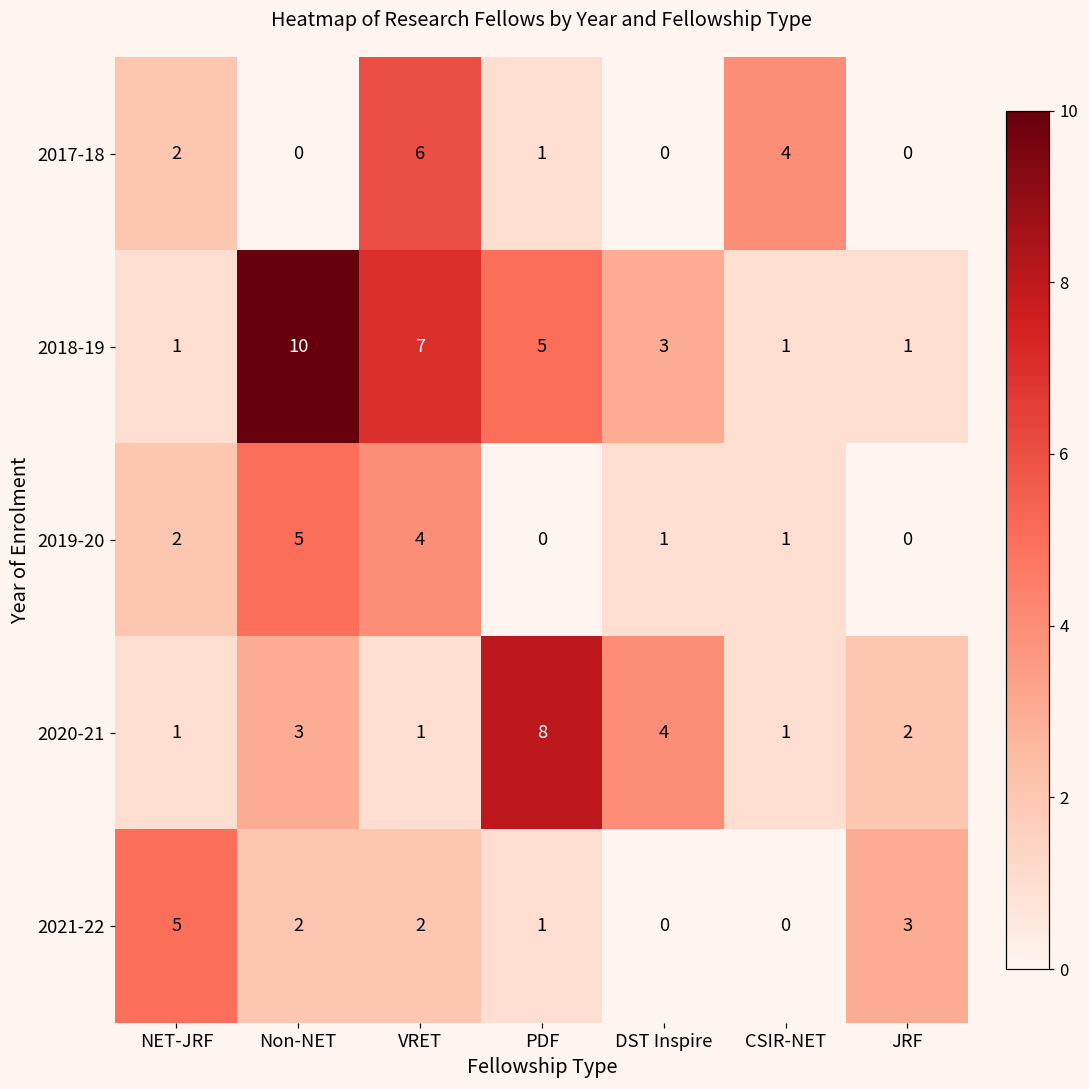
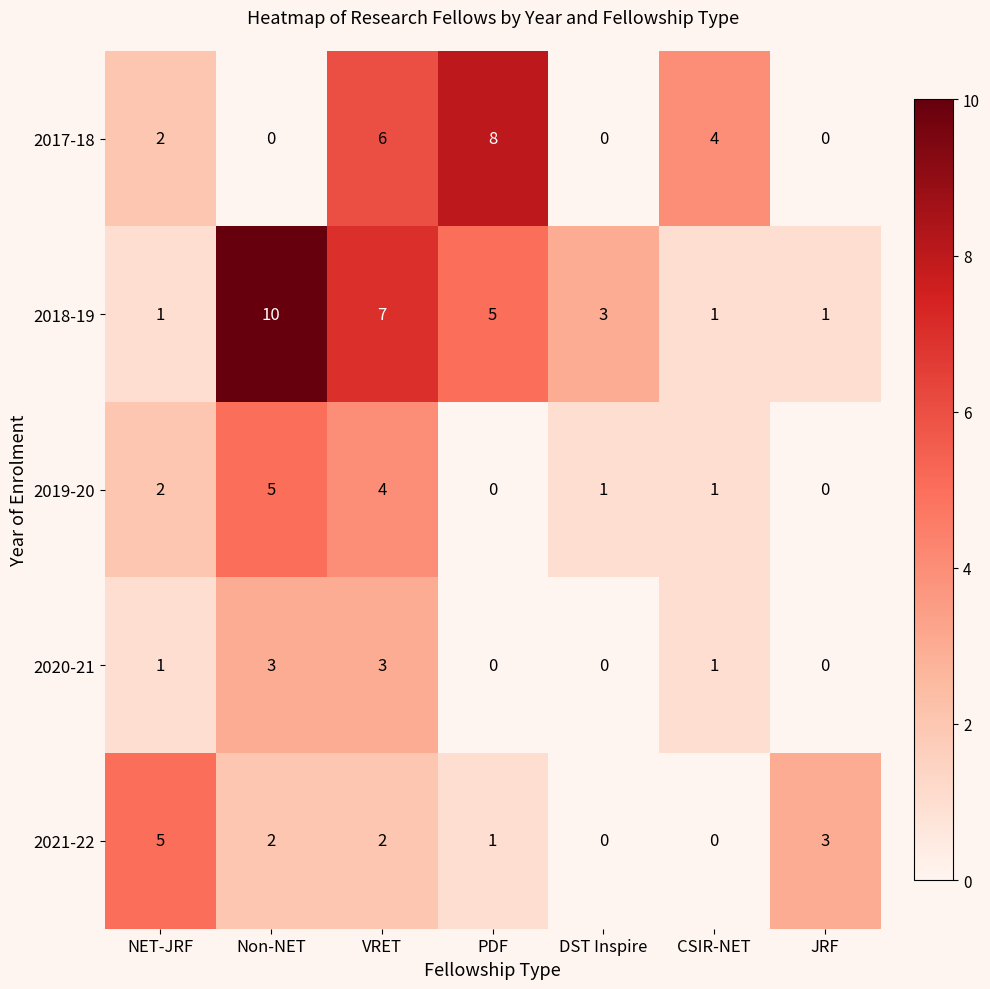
  {
    "2017-18": {
      "NET-JRF": 2,
      "Non-NET": 0,
      "VRET": 6,
-     "PDF": 1,
+     "PDF": 8,
      "DST Inspire": 0,
      "CSIR-NET": 4,
      "JRF": 0
    },
    "2018-19": {
      "NET-JRF": 1,
      "Non-NET": 10,
      "VRET": 7,
      "PDF": 5,
      "DST Inspire": 3,
      "CSIR-NET": 1,
      "JRF": 1
    },
    "2019-20": {
      "NET-JRF": 2,
      "Non-NET": 5,
      "VRET": 4,
      "PDF": 0,
      "DST Inspire": 1,
      "CSIR-NET": 1,
      "JRF": 0
    },
    "2020-21": {
      "NET-JRF": 1,
      "Non-NET": 3,
-     "VRET": 1,
-     "PDF": 8,
-     "DST Inspire": 4,
+     "VRET": 3,
+     "PDF": 0,
+     "DST Inspire": 0,
      "CSIR-NET": 1,
-     "JRF": 2
+     "JRF": 0
    },
    "2021-22": {
      "NET-JRF": 5,
      "Non-NET": 2,
      "VRET": 2,
      "PDF": 1,
      "DST Inspire": 0,
      "CSIR-NET": 0,
      "JRF": 3
    }
  }
